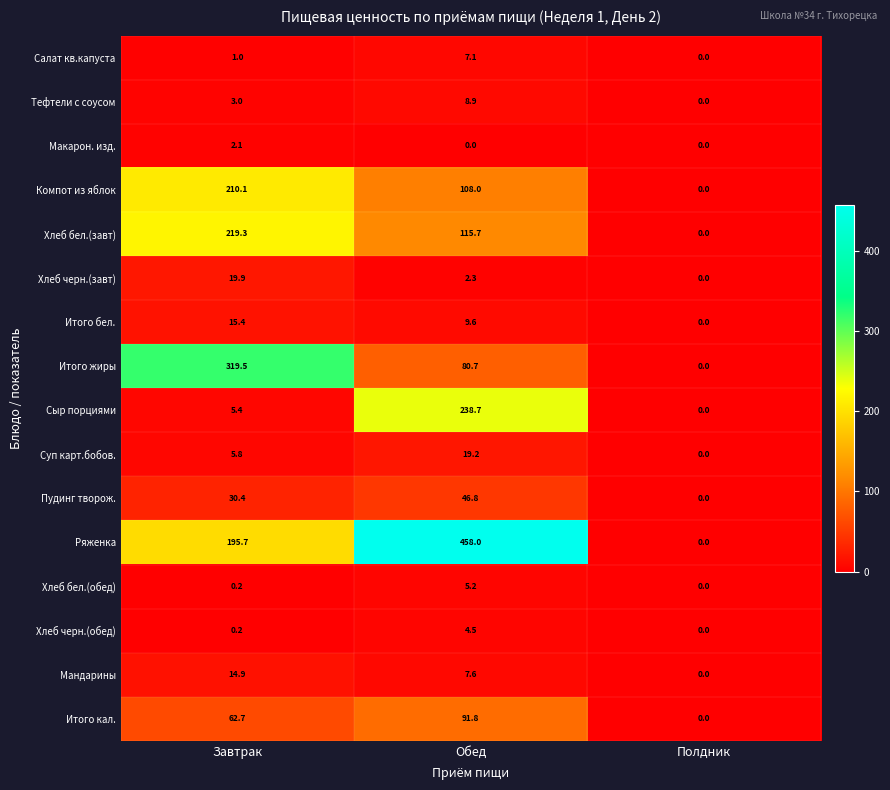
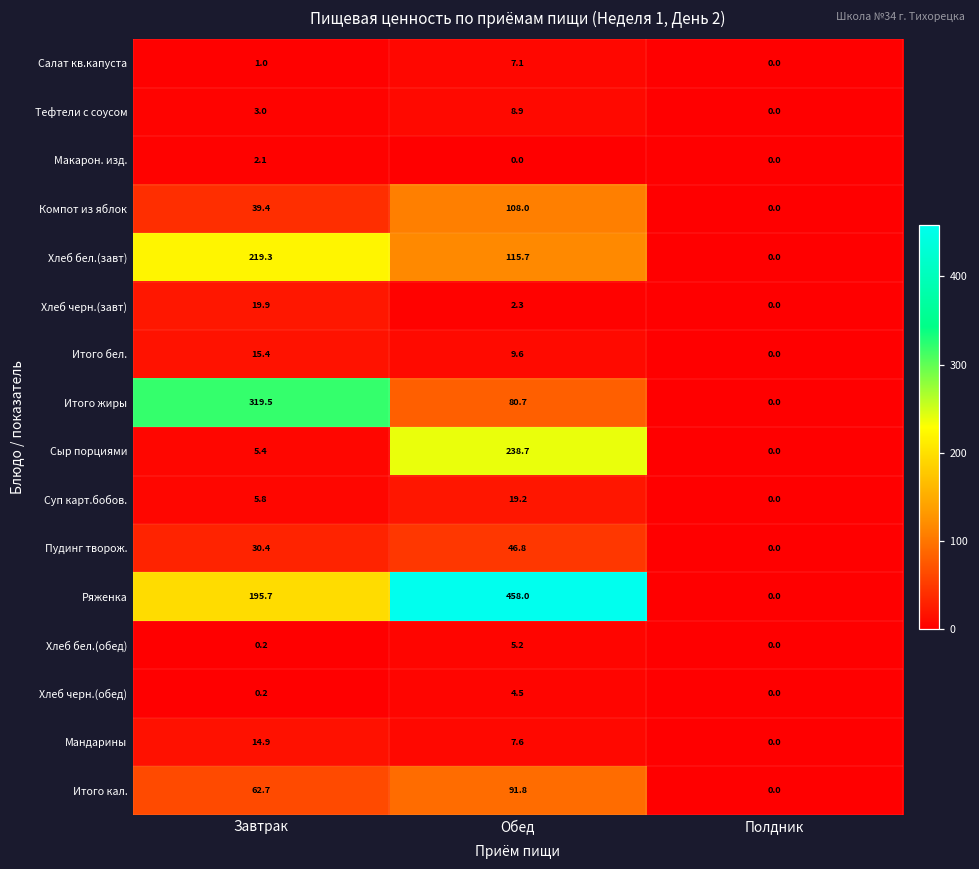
  {
    "Салат кв.капуста": {
      "Завтрак": 1.0,
      "Обед": 7.1,
      "Полдник": 0.0
    },
    "Тефтели с соусом": {
      "Завтрак": 3.0,
      "Обед": 8.9,
      "Полдник": 0.0
    },
    "Макарон. изд.": {
      "Завтрак": 2.1,
      "Обед": 0.0,
      "Полдник": 0.0
    },
    "Компот из яблок": {
-     "Завтрак": 210.1,
+     "Завтрак": 39.4,
      "Обед": 108.0,
      "Полдник": 0.0
    },
    "Хлеб бел.(завт)": {
      "Завтрак": 219.3,
      "Обед": 115.7,
      "Полдник": 0.0
    },
    "Хлеб черн.(завт)": {
      "Завтрак": 19.9,
      "Обед": 2.3,
      "Полдник": 0.0
    },
    "Итого бел.": {
      "Завтрак": 15.4,
      "Обед": 9.6,
      "Полдник": 0.0
    },
    "Итого жиры": {
      "Завтрак": 319.5,
      "Обед": 80.7,
      "Полдник": 0.0
    },
    "Сыр порциями": {
      "Завтрак": 5.4,
      "Обед": 238.7,
      "Полдник": 0.0
    },
    "Суп карт.бобов.": {
      "Завтрак": 5.8,
      "Обед": 19.2,
      "Полдник": 0.0
    },
    "Пудинг творож.": {
      "Завтрак": 30.4,
      "Обед": 46.8,
      "Полдник": 0.0
    },
    "Ряженка": {
      "Завтрак": 195.7,
      "Обед": 458.0,
      "Полдник": 0.0
    },
    "Хлеб бел.(обед)": {
      "Завтрак": 0.2,
      "Обед": 5.2,
      "Полдник": 0.0
    },
    "Хлеб черн.(обед)": {
      "Завтрак": 0.2,
      "Обед": 4.5,
      "Полдник": 0.0
    },
    "Мандарины": {
      "Завтрак": 14.9,
      "Обед": 7.6,
      "Полдник": 0.0
    },
    "Итого кал.": {
      "Завтрак": 62.7,
      "Обед": 91.8,
      "Полдник": 0.0
    }
  }
